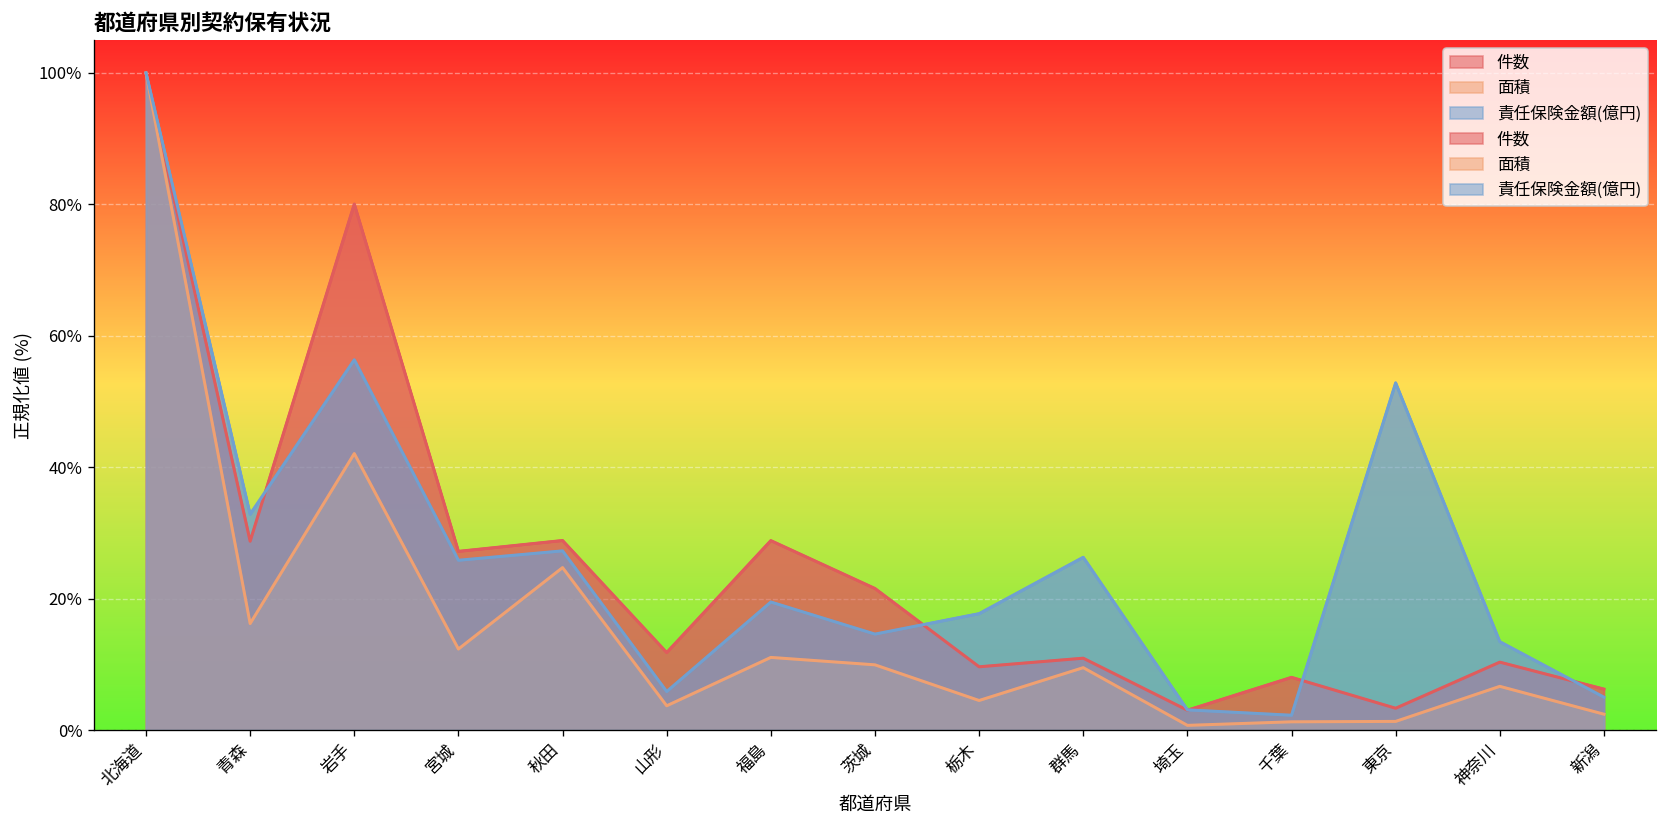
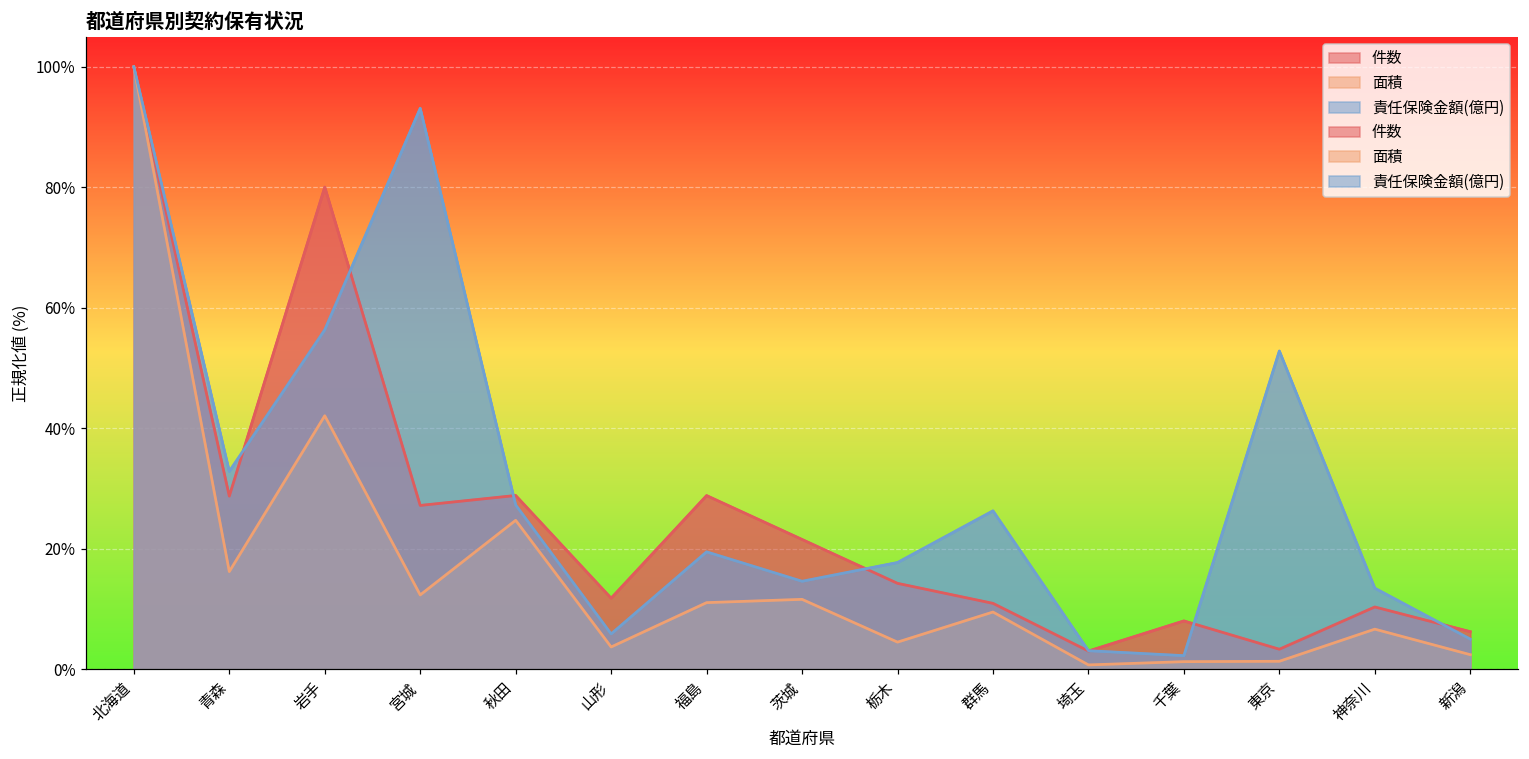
  {
    "件数": {
      "青森": "29%",
      "岩手": "80%",
      "宮城": "27%",
      "秋田": "29%",
      "山形": "12%",
      "福島": "29%",
      "茨城": "22%",
-     "栃木": "10%",
+     "栃木": "14%",
      "群馬": "11%",
      "千葉": "8%",
      "東京": "3%",
      "神奈川": "10%",
      "新潟": "6%"
    },
    "面積": {
      "青森": "16%",
      "岩手": "42%",
      "宮城": "12%",
      "秋田": "25%",
      "山形": "4%",
      "福島": "11%",
-     "茨城": "10%",
+     "茨城": "12%",
      "栃木": "4%",
      "群馬": "9%",
      "埼玉": "1%",
      "千葉": "1%",
      "東京": "1%",
      "神奈川": "7%",
      "新潟": "2%"
    },
    "責任保険金額(億円)": {
      "青森": "33%",
      "岩手": "56%",
-     "宮城": "26%",
+     "宮城": "93%",
      "秋田": "27%",
      "山形": "6%",
      "福島": "19%",
      "茨城": "15%",
      "栃木": "18%",
      "群馬": "26%",
      "千葉": "2%",
      "東京": "53%",
      "神奈川": "13%",
      "新潟": "5%"
    }
  }
